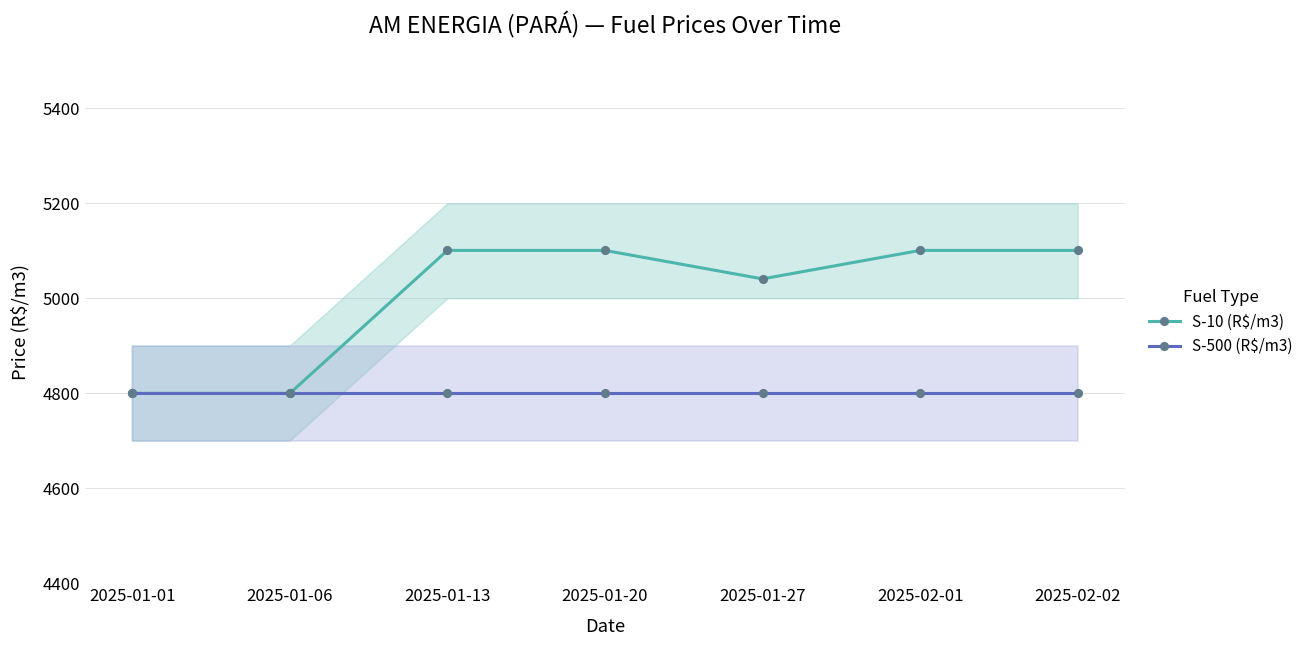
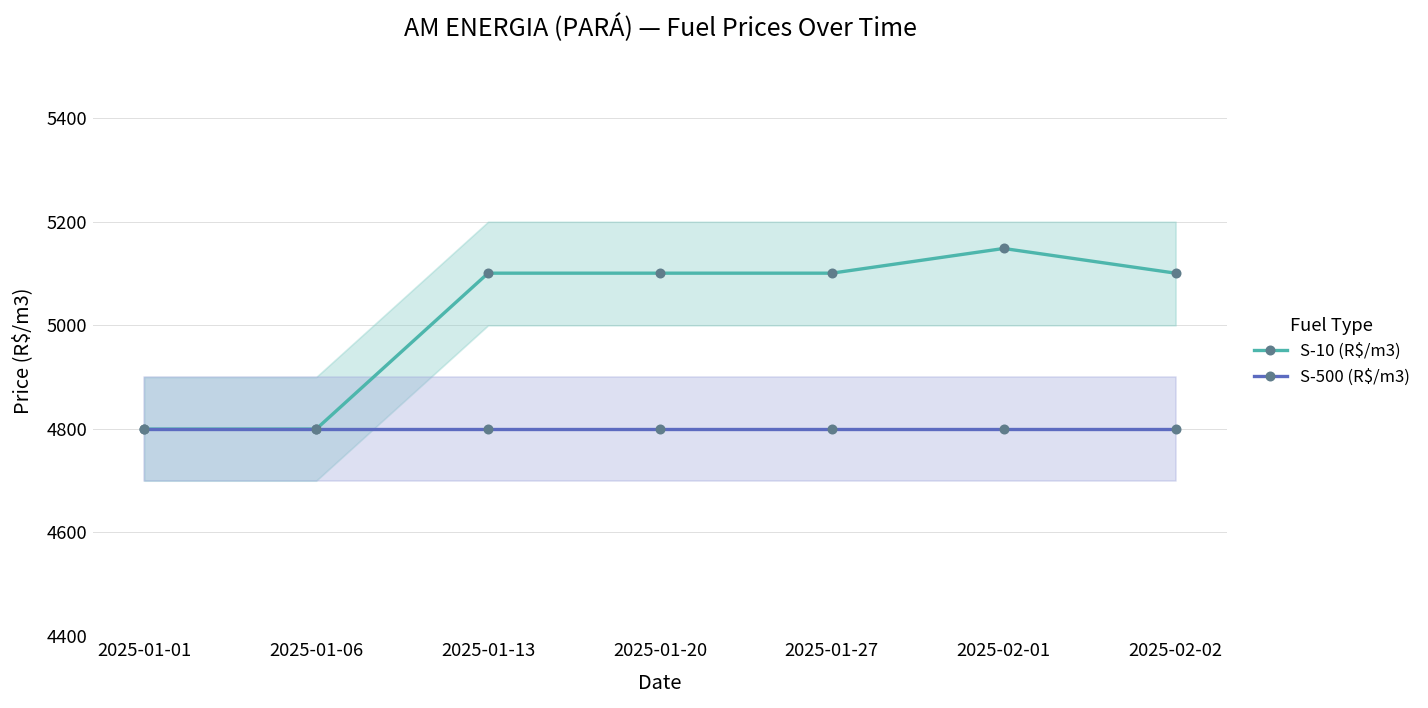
  {
    "S-10 (R$/m3)": {
      "2025-01-13": 5100,
      "2025-01-20": 5100,
-     "2025-01-27": 5040,
-     "2025-02-01": 5100,
+     "2025-01-27": 5100,
+     "2025-02-01": 5150,
      "2025-02-02": 5100
    },
    "S-500 (R$/m3)": {
      "2025-01-13": 4800,
      "2025-01-20": 4800,
      "2025-01-27": 4800,
      "2025-02-01": 4800,
      "2025-02-02": 4800
    }
  }
